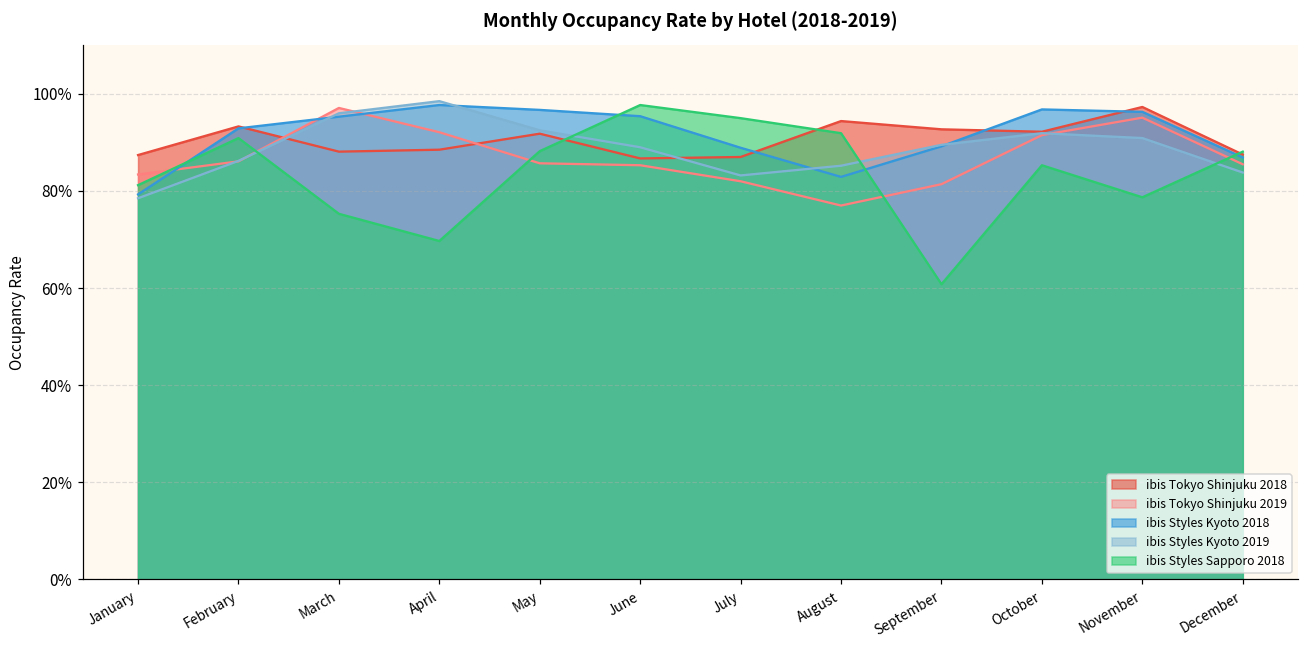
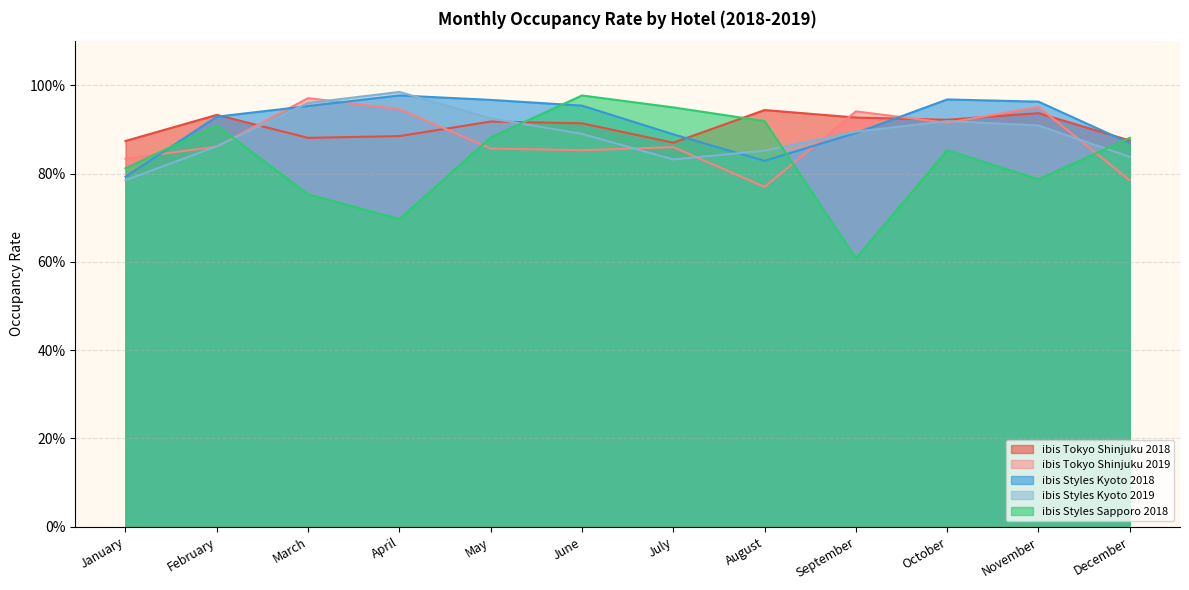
  {
    "ibis Tokyo Shinjuku 2018": {
      "January": "87%",
      "March": "88%",
      "April": "89%",
      "May": "92%",
-     "June": "87%",
+     "June": "91%",
      "July": "87%",
      "August": "94%",
      "September": "93%",
-     "November": "97%",
+     "November": "94%",
      "December": "88%"
    },
    "ibis Tokyo Shinjuku 2019": {
      "January": "83%",
      "March": "97%",
-     "April": "92%",
+     "April": "95%",
      "May": "86%",
      "June": "85%",
-     "July": "82%",
+     "July": "86%",
      "August": "77%",
-     "September": "81%",
+     "September": "94%",
      "November": "95%",
-     "December": "86%"
+     "December": "79%"
    },
    "ibis Styles Kyoto 2018": {
      "January": "79%",
      "March": "95%",
      "April": "98%",
      "May": "97%",
      "June": "95%",
      "July": "89%",
      "August": "83%",
      "October": "97%",
      "November": "96%",
      "December": "87%"
    },
    "ibis Styles Kyoto 2019": {
      "January": "79%",
      "March": "96%",
      "April": "99%",
      "May": "93%",
      "June": "89%",
      "July": "83%",
      "August": "85%",
      "November": "91%",
      "December": "84%"
    },
    "ibis Styles Sapporo 2018": {
      "January": "81%",
      "February": "91%",
      "March": "75%",
      "April": "70%",
      "May": "88%",
      "June": "98%",
      "July": "95%",
      "August": "92%",
      "September": "61%",
      "October": "85%",
      "November": "79%",
      "December": "88%"
    }
  }
